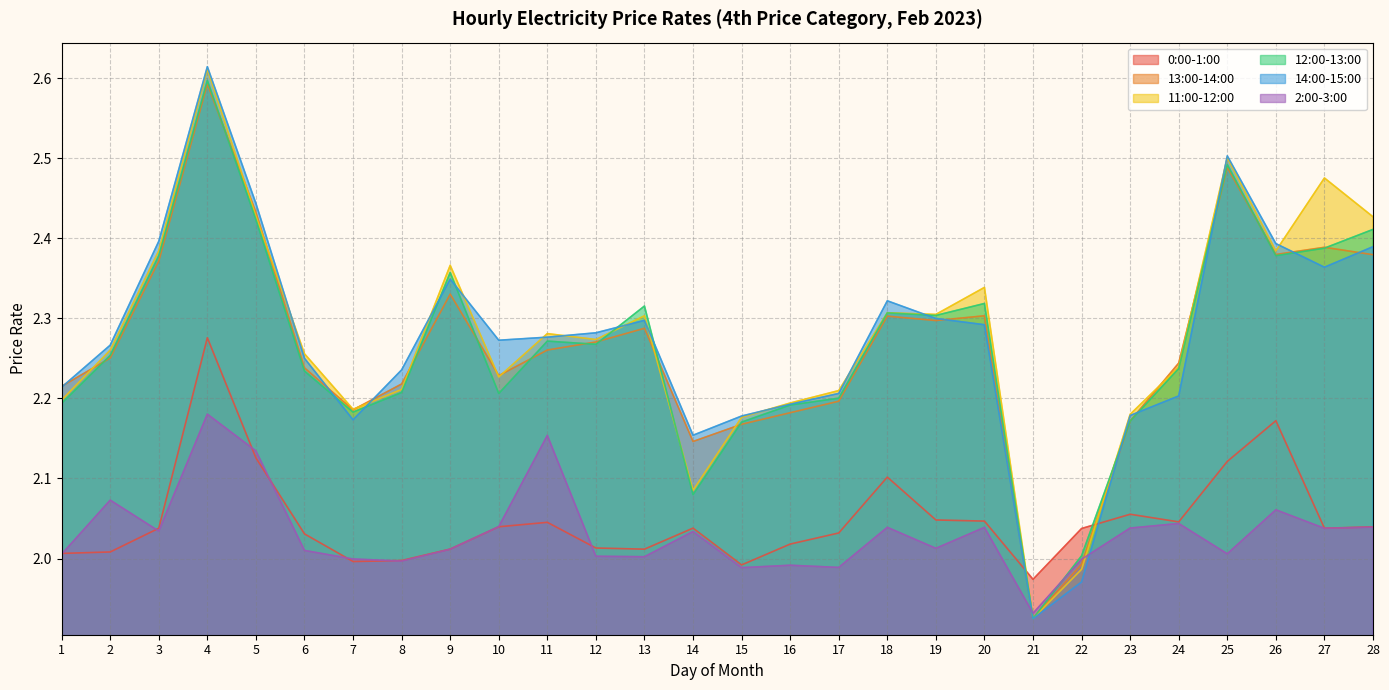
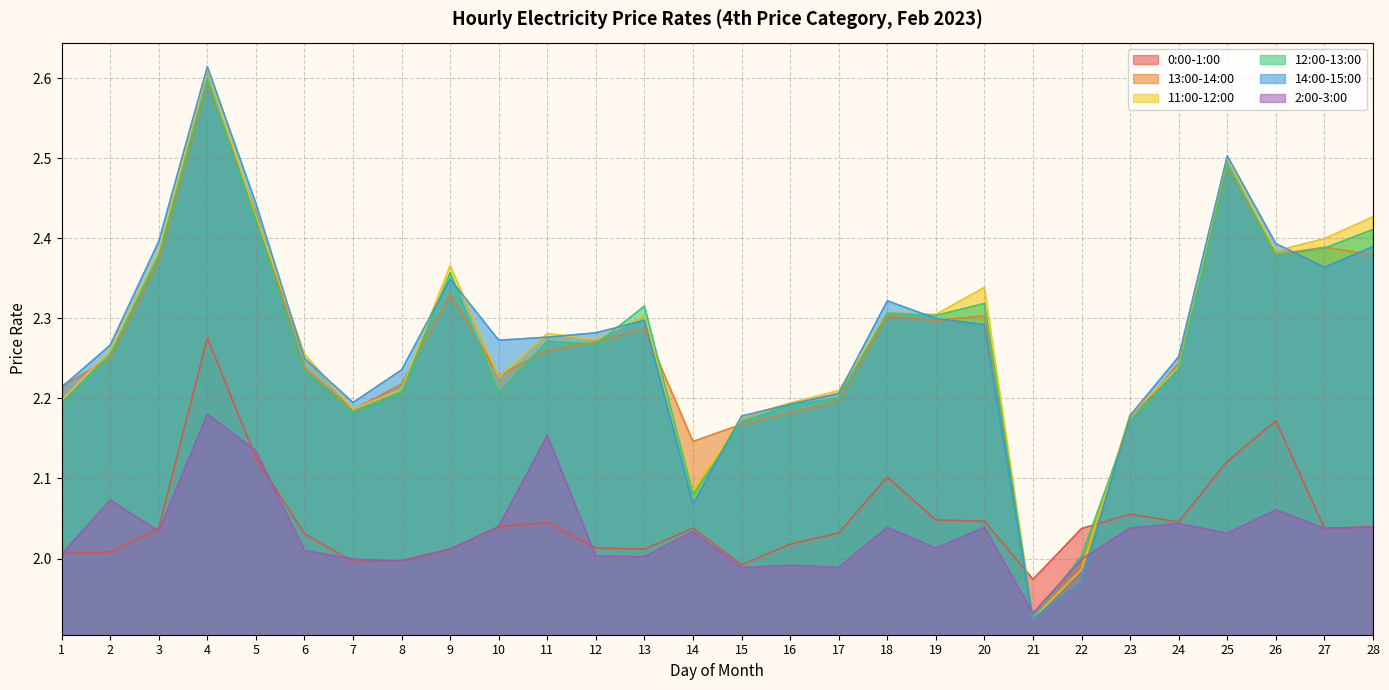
  {
    "11:00-12:00": {
      "1": 2.20,
      "2": 2.26,
      "3": 2.38,
      "5": 2.43,
      "6": 2.26,
      "8": 2.21,
      "9": 2.37,
      "11": 2.28,
      "13": 2.30,
      "14": 2.09,
      "17": 2.21,
      "20": 2.34,
      "22": 1.99,
      "26": 2.38,
-     "27": 2.48,
+     "27": 2.40,
      "28": 2.43
    },
    "12:00-13:00": {
      "1": 2.19,
      "2": 2.25,
      "3": 2.38,
      "4": 2.60,
      "5": 2.42,
      "6": 2.23,
      "8": 2.21,
      "9": 2.36,
      "10": 2.21,
      "11": 2.27,
      "13": 2.32,
      "14": 2.08,
      "17": 2.20,
      "20": 2.32,
      "22": 2.00,
      "25": 2.49,
      "28": 2.41
    },
    "14:00-15:00": {
      "2": 2.27,
      "3": 2.40,
      "5": 2.44,
      "6": 2.25,
-     "7": 2.17,
+     "7": 2.19,
      "8": 2.24,
      "9": 2.35,
      "10": 2.27,
      "11": 2.28,
      "12": 2.28,
      "13": 2.30,
-     "14": 2.15,
+     "14": 2.07,
      "17": 2.21,
      "18": 2.32,
      "20": 2.29,
      "22": 1.97,
-     "24": 2.20,
+     "24": 2.25,
      "26": 2.39,
      "27": 2.36,
      "28": 2.39
    },
    "2:00-3:00": {
      "2": 2.07,
      "3": 2.03,
      "4": 2.18,
      "5": 2.13,
      "6": 2.01,
      "11": 2.15,
      "12": 2.00,
      "13": 2.00,
      "14": 2.03,
      "15": 1.99,
      "16": 1.99,
      "17": 1.99,
      "18": 2.04,
      "19": 2.01,
      "20": 2.04,
      "21": 1.93,
      "22": 2.00,
      "23": 2.04,
-     "25": 2.01,
+     "25": 2.03,
      "26": 2.06
    }
  }
